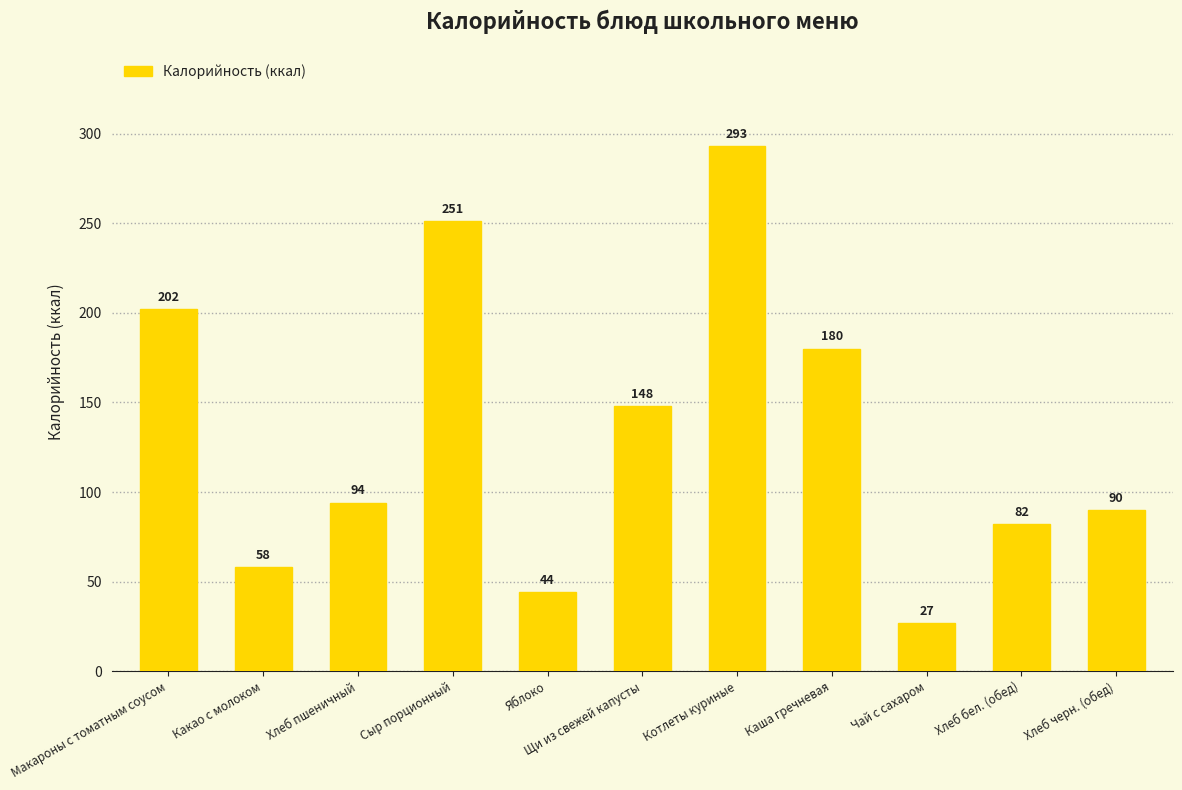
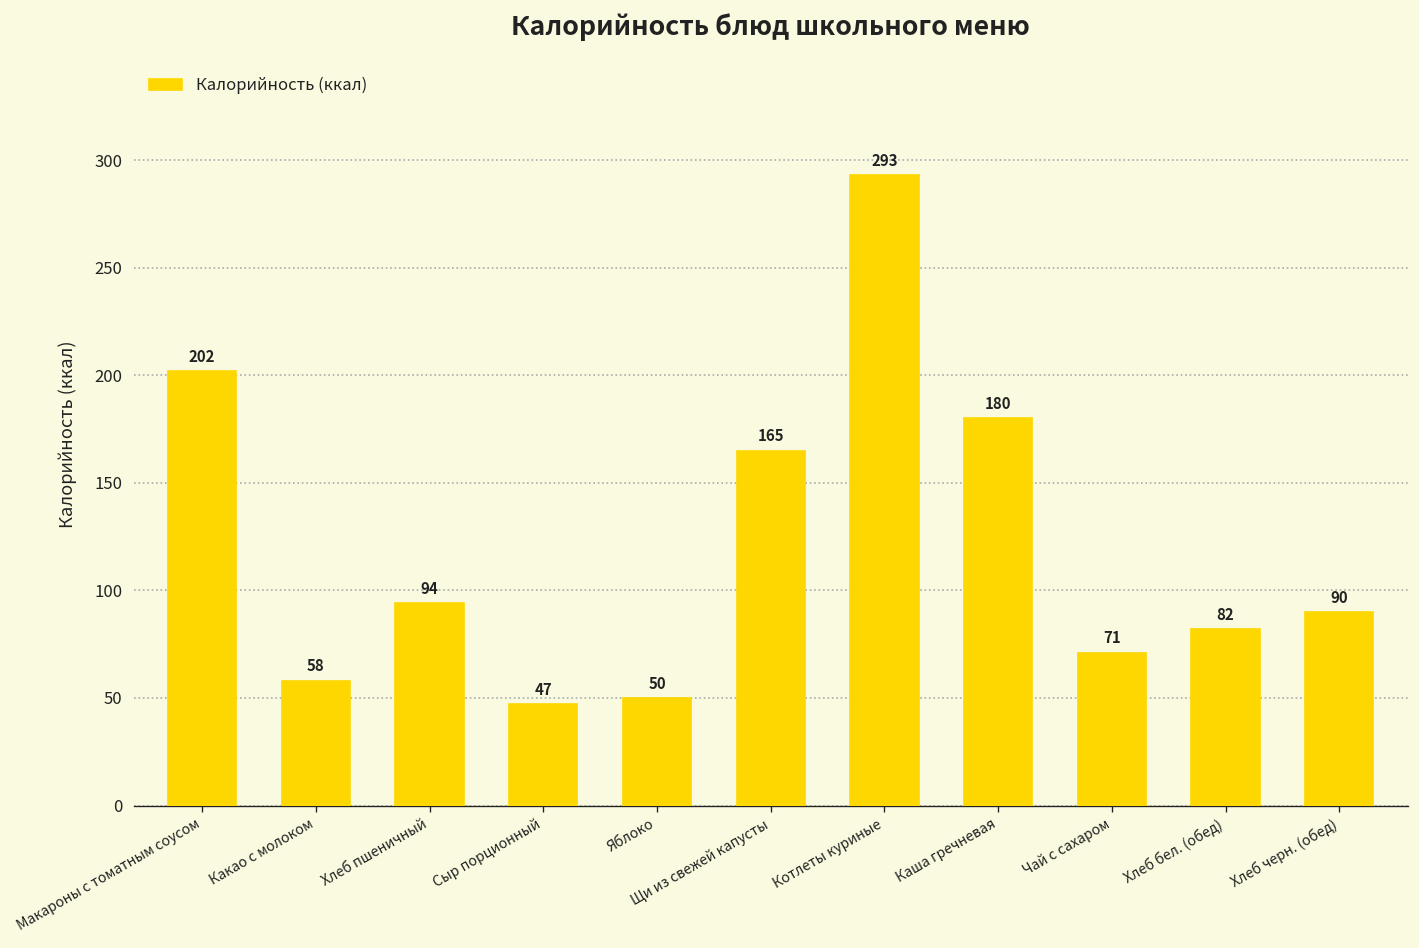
  {
    "Макароны с томатным соусом": 202,
    "Какао с молоком": 58,
    "Хлеб пшеничный": 94,
-   "Сыр порционный": 251,
-   "Яблоко": 44,
-   "Щи из свежей капусты": 148,
+   "Сыр порционный": 47,
+   "Яблоко": 50,
+   "Щи из свежей капусты": 165,
    "Котлеты куриные": 293,
    "Каша гречневая": 180,
-   "Чай с сахаром": 27,
+   "Чай с сахаром": 71,
    "Хлеб бел. (обед)": 82,
    "Хлеб черн. (обед)": 90
  }
